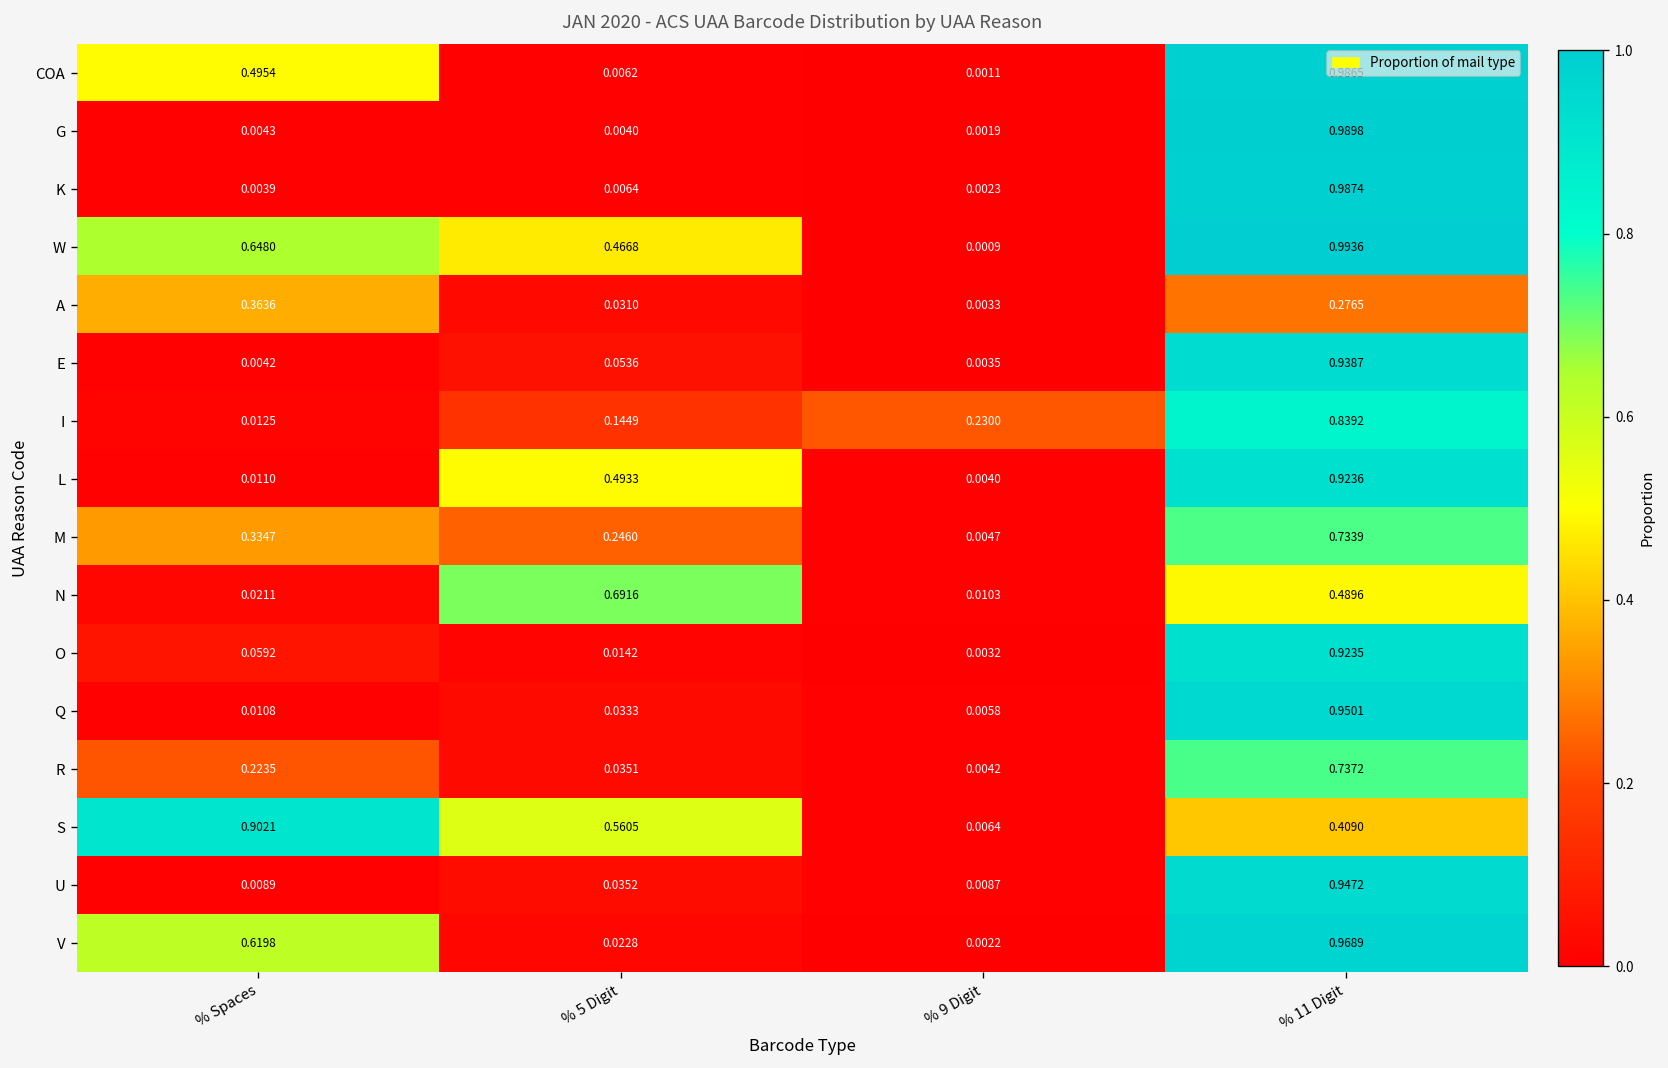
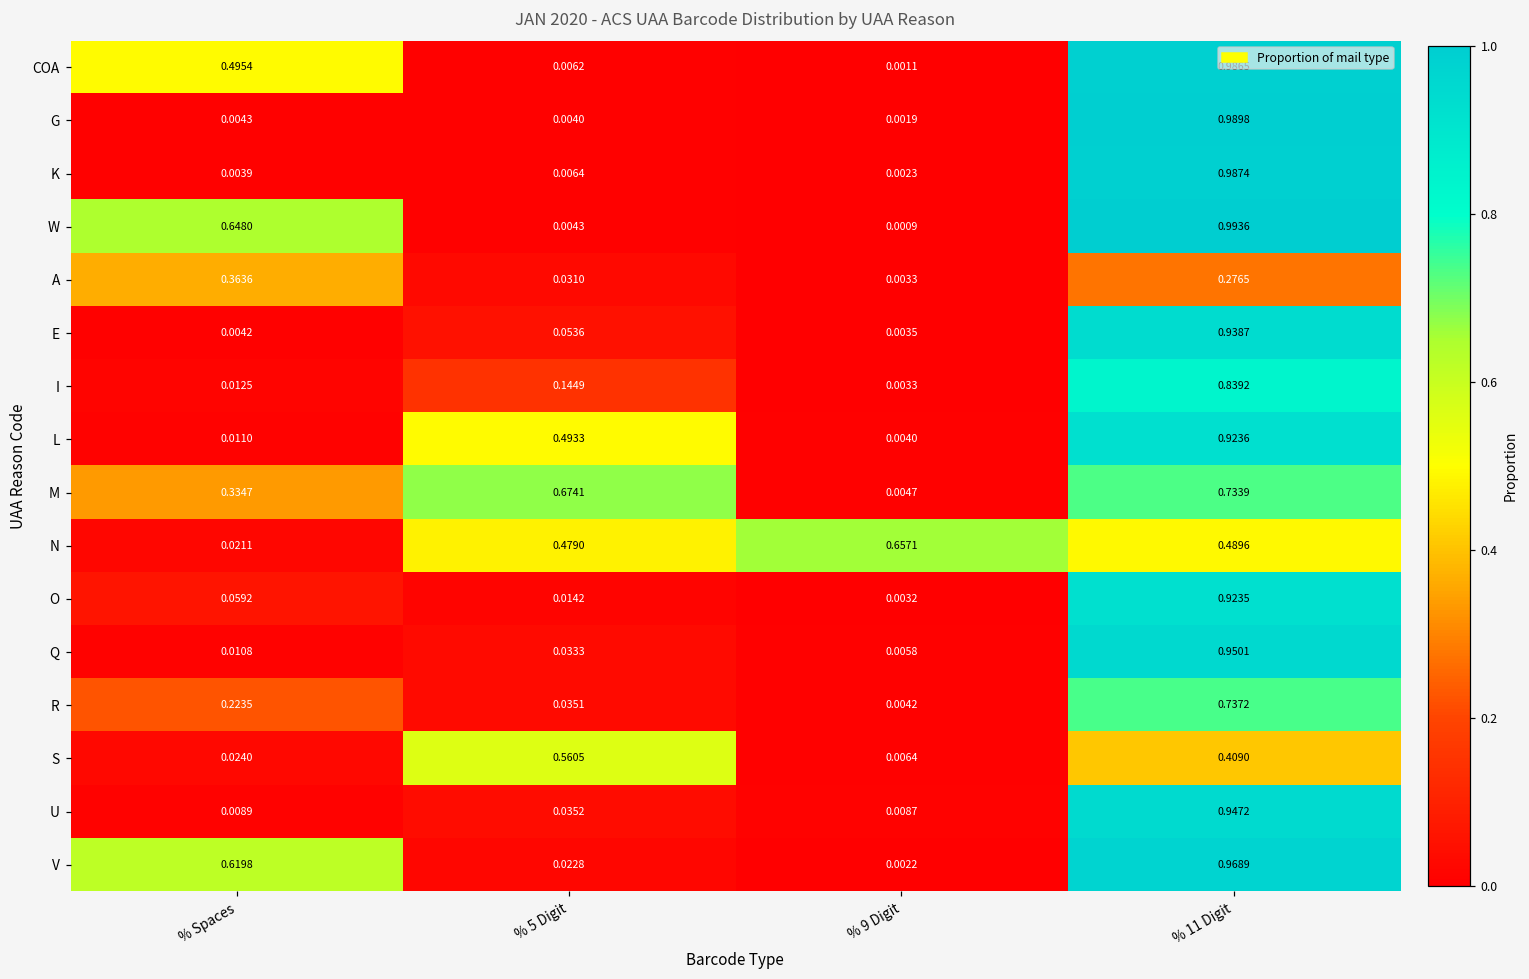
  {
    "COA": {
      "% Spaces": 0.4954,
      "% 5 Digit": 0.0062,
      "% 9 Digit": 0.0011
    },
    "G": {
      "% Spaces": 0.0043,
      "% 5 Digit": 0.0040,
      "% 9 Digit": 0.0019,
      "% 11 Digit": 0.9898
    },
    "K": {
      "% Spaces": 0.0039,
      "% 5 Digit": 0.0064,
      "% 9 Digit": 0.0023,
      "% 11 Digit": 0.9874
    },
    "W": {
      "% Spaces": 0.6480,
-     "% 5 Digit": 0.4668,
+     "% 5 Digit": 0.0043,
      "% 9 Digit": 0.0009,
      "% 11 Digit": 0.9936
    },
    "A": {
      "% Spaces": 0.3636,
      "% 5 Digit": 0.0310,
      "% 9 Digit": 0.0033,
      "% 11 Digit": 0.2765
    },
    "E": {
      "% Spaces": 0.0042,
      "% 5 Digit": 0.0536,
      "% 9 Digit": 0.0035,
      "% 11 Digit": 0.9387
    },
    "I": {
      "% Spaces": 0.0125,
      "% 5 Digit": 0.1449,
-     "% 9 Digit": 0.2300,
+     "% 9 Digit": 0.0033,
      "% 11 Digit": 0.8392
    },
    "L": {
      "% Spaces": 0.0110,
      "% 5 Digit": 0.4933,
      "% 9 Digit": 0.0040,
      "% 11 Digit": 0.9236
    },
    "M": {
      "% Spaces": 0.3347,
-     "% 5 Digit": 0.2460,
+     "% 5 Digit": 0.6741,
      "% 9 Digit": 0.0047,
      "% 11 Digit": 0.7339
    },
    "N": {
      "% Spaces": 0.0211,
-     "% 5 Digit": 0.6916,
-     "% 9 Digit": 0.0103,
+     "% 5 Digit": 0.4790,
+     "% 9 Digit": 0.6571,
      "% 11 Digit": 0.4896
    },
    "O": {
      "% Spaces": 0.0592,
      "% 5 Digit": 0.0142,
      "% 9 Digit": 0.0032,
      "% 11 Digit": 0.9235
    },
    "Q": {
      "% Spaces": 0.0108,
      "% 5 Digit": 0.0333,
      "% 9 Digit": 0.0058,
      "% 11 Digit": 0.9501
    },
    "R": {
      "% Spaces": 0.2235,
      "% 5 Digit": 0.0351,
      "% 9 Digit": 0.0042,
      "% 11 Digit": 0.7372
    },
    "S": {
-     "% Spaces": 0.9021,
+     "% Spaces": 0.0240,
      "% 5 Digit": 0.5605,
      "% 9 Digit": 0.0064,
      "% 11 Digit": 0.4090
    },
    "U": {
      "% Spaces": 0.0089,
      "% 5 Digit": 0.0352,
      "% 9 Digit": 0.0087,
      "% 11 Digit": 0.9472
    },
    "V": {
      "% Spaces": 0.6198,
      "% 5 Digit": 0.0228,
      "% 9 Digit": 0.0022,
      "% 11 Digit": 0.9689
    }
  }
